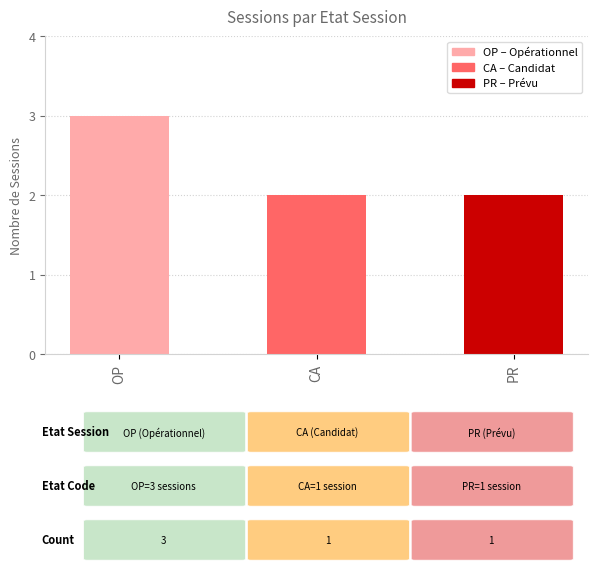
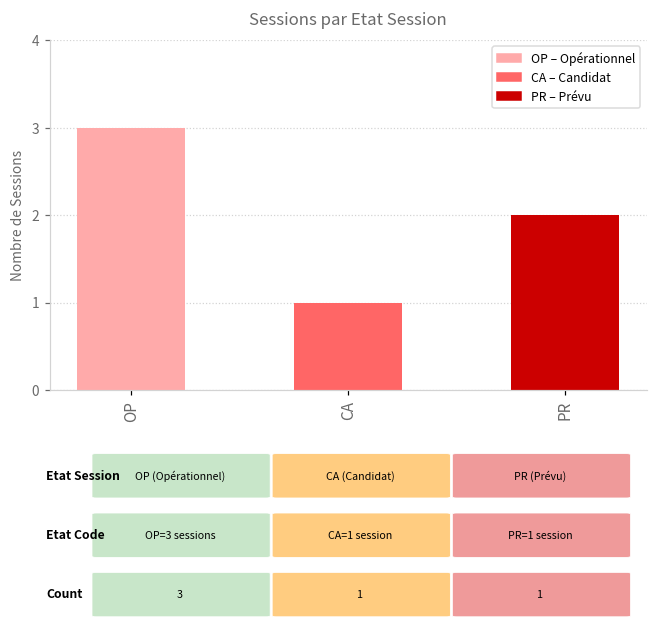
  {
    "OP": 3,
-   "CA": 2,
+   "CA": 1,
    "PR": 2
  }
